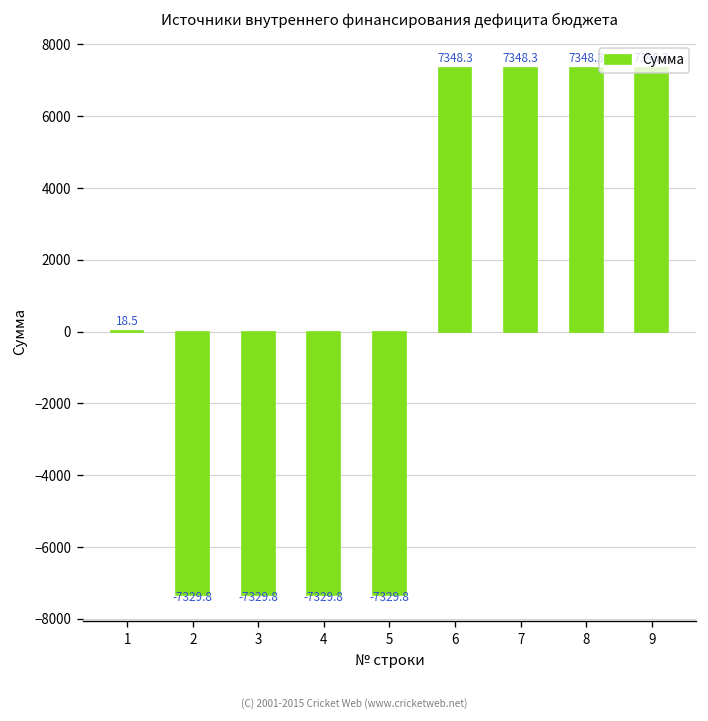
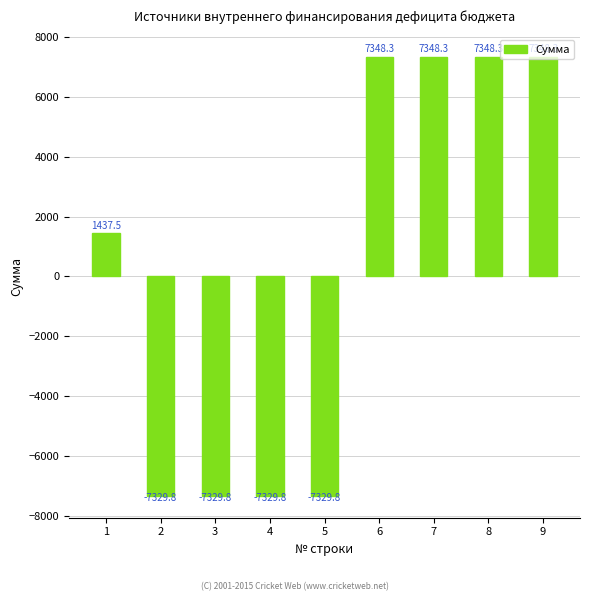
  {
-   "1": 18.5,
+   "1": 1437.5,
    "2": -7329.8,
    "3": -7329.8,
    "4": -7329.8,
    "5": -7329.8,
    "6": 7348.3,
    "7": 7348.3
  }
